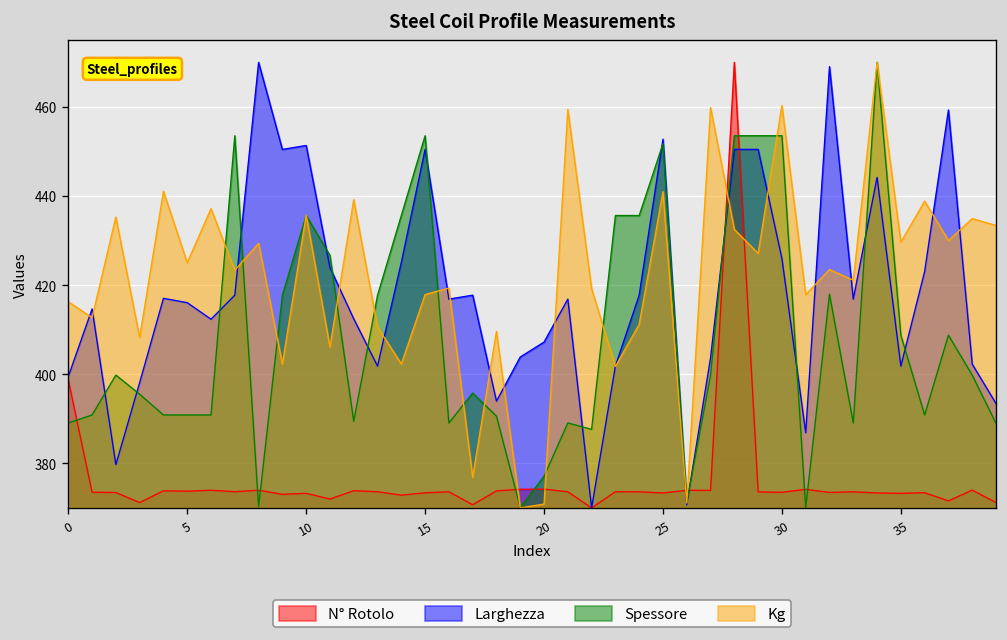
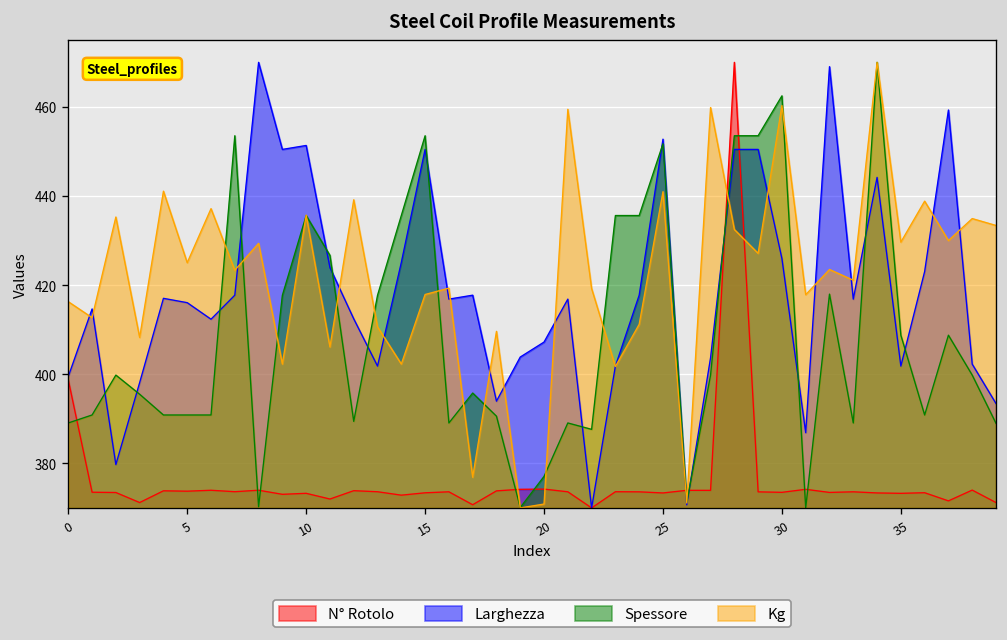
  {
    "N° Rotolo": {
      "0": 399,
      "5": 374,
      "10": 373,
      "15": 373,
      "20": 374,
      "25": 373,
      "30": 374,
      "35": 373
    },
    "Larghezza": {
      "0": 399,
      "5": 416,
      "10": 451,
      "15": 450,
      "20": 407,
      "25": 453,
      "30": 426,
      "35": 402
    },
    "Spessore": {
      "0": 389,
      "5": 391,
      "15": 454,
      "20": 377,
      "25": 452,
-     "30": 454,
+     "30": 462,
      "35": 409
    },
    "Kg": {
      "0": 416,
      "5": 425,
      "15": 418,
      "20": 371,
      "25": 441,
      "30": 460,
      "35": 430
    }
  }
